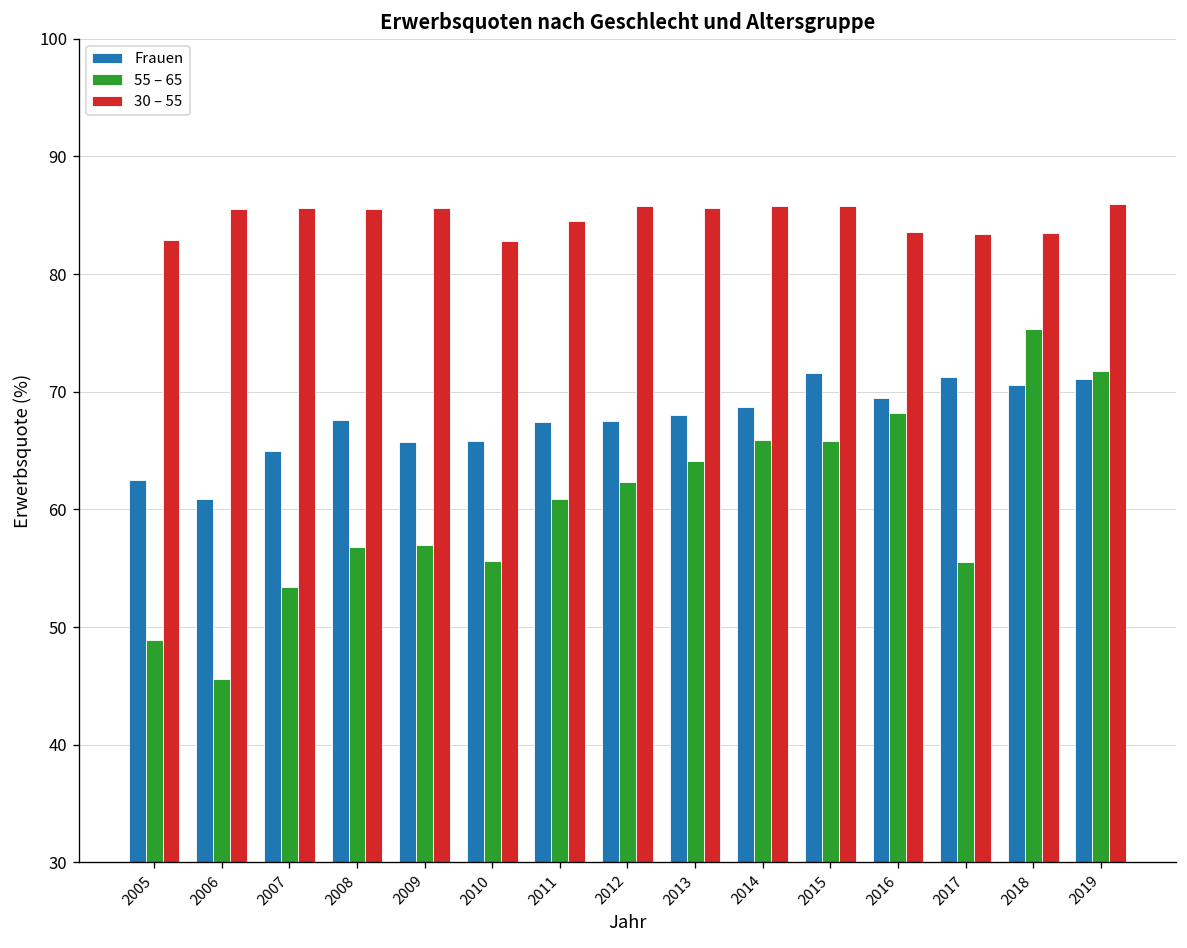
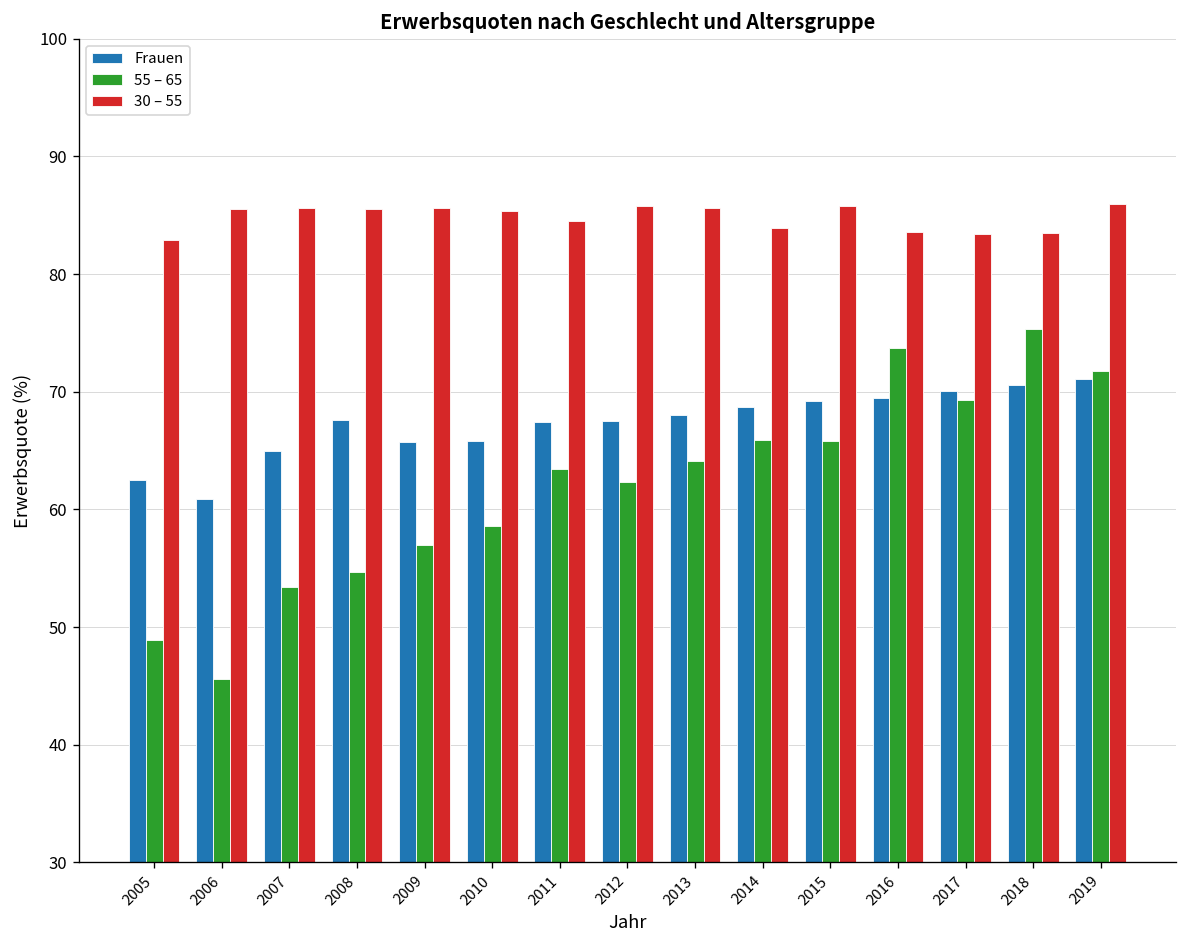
  {
    "Frauen": {
      "2005": 63,
      "2006": 61,
      "2007": 65,
      "2008": 68,
      "2009": 66,
      "2010": 66,
      "2011": 67,
      "2012": 68,
      "2013": 68,
      "2014": 69,
-     "2015": 72,
+     "2015": 69,
      "2016": 70,
-     "2017": 71,
+     "2017": 70,
      "2018": 71,
      "2019": 71
    },
    "55 – 65": {
      "2005": 49,
      "2006": 46,
      "2007": 53,
-     "2008": 57,
+     "2008": 55,
      "2009": 57,
-     "2010": 56,
-     "2011": 61,
+     "2010": 59,
+     "2011": 63,
      "2012": 62,
      "2013": 64,
      "2014": 66,
      "2015": 66,
-     "2016": 68,
-     "2017": 56,
+     "2016": 74,
+     "2017": 69,
      "2018": 75,
      "2019": 72
    },
    "30 – 55": {
      "2005": 83,
      "2006": 86,
      "2007": 86,
      "2008": 86,
      "2009": 86,
-     "2010": 83,
+     "2010": 85,
      "2011": 85,
      "2012": 86,
      "2013": 86,
-     "2014": 86,
+     "2014": 84,
      "2015": 86,
      "2016": 84,
      "2017": 83,
      "2018": 84,
      "2019": 86
    }
  }
